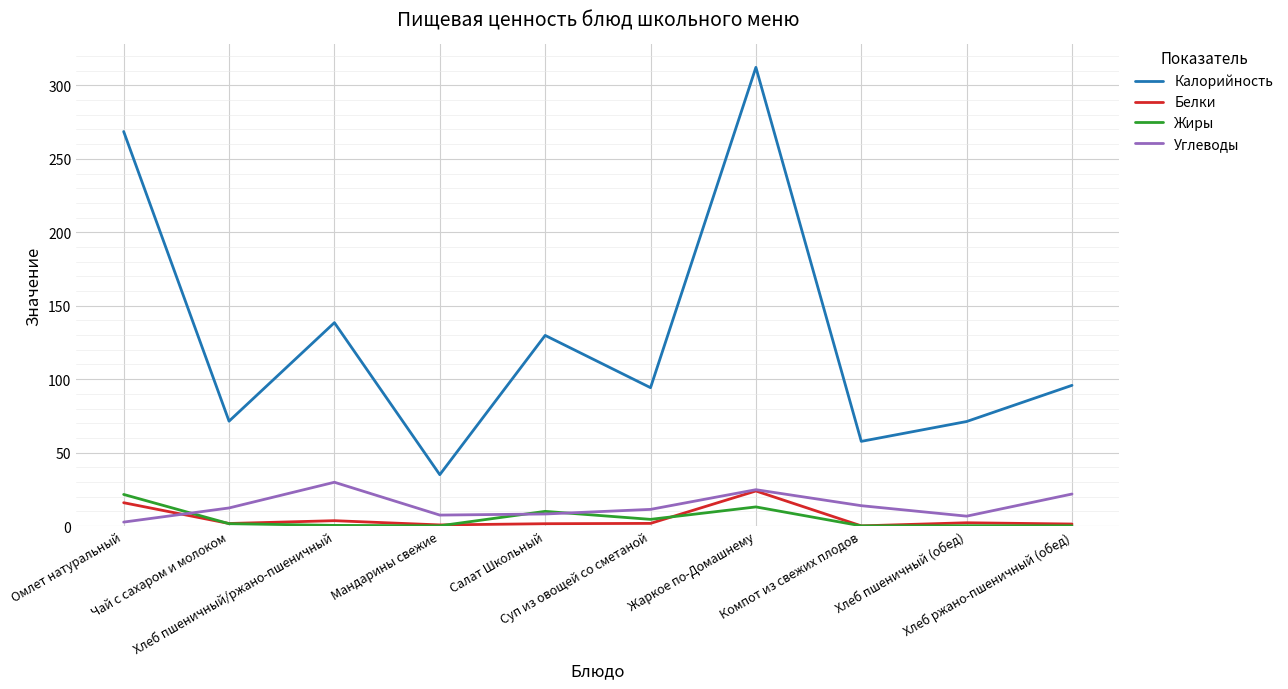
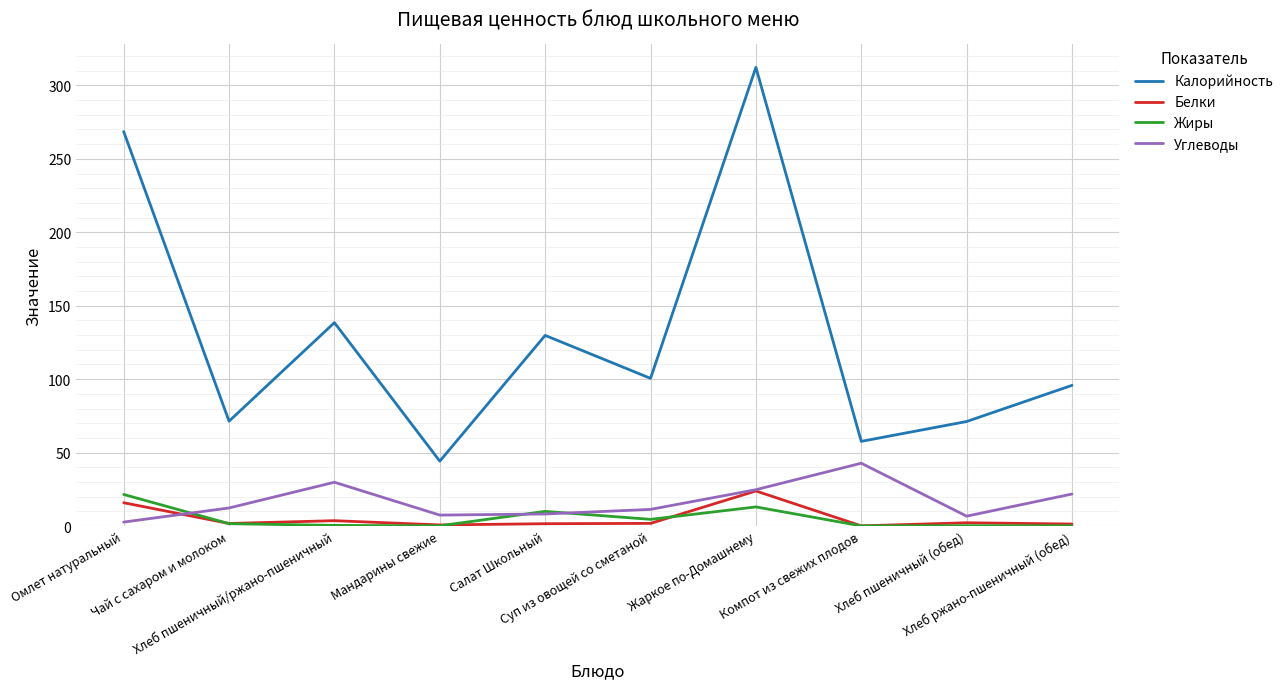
  {
    "Калорийность": {
      "Омлет натуральный": 269,
      "Чай с сахаром и молоком": 71,
      "Хлеб пшеничный/ржано-пшеничный": 138,
-     "Мандарины свежие": 35,
+     "Мандарины свежие": 44,
      "Салат Школьный": 130,
-     "Суп из овощей со сметаной": 94,
+     "Суп из овощей со сметаной": 101,
      "Жаркое по-Домашнему": 312,
      "Компот из свежих плодов": 58,
      "Хлеб пшеничный (обед)": 71,
      "Хлеб ржано-пшеничный (обед)": 96
    },
    "Белки": {
      "Омлет натуральный": 16,
      "Хлеб пшеничный/ржано-пшеничный": 4,
      "Салат Школьный": 2,
      "Суп из овощей со сметаной": 2,
      "Хлеб пшеничный (обед)": 2
    },
    "Жиры": {
      "Омлет натуральный": 22,
      "Хлеб пшеничный/ржано-пшеничный": 0,
      "Салат Школьный": 10,
      "Суп из овощей со сметаной": 5,
      "Жаркое по-Домашнему": 13,
      "Хлеб пшеничный (обед)": 0
    },
    "Углеводы": {
      "Омлет натуральный": 3,
      "Чай с сахаром и молоком": 12,
      "Хлеб пшеничный/ржано-пшеничный": 30,
      "Мандарины свежие": 8,
      "Салат Школьный": 8,
      "Суп из овощей со сметаной": 11,
-     "Компот из свежих плодов": 14,
+     "Компот из свежих плодов": 43,
      "Хлеб пшеничный (обед)": 7,
      "Хлеб ржано-пшеничный (обед)": 22
    }
  }
